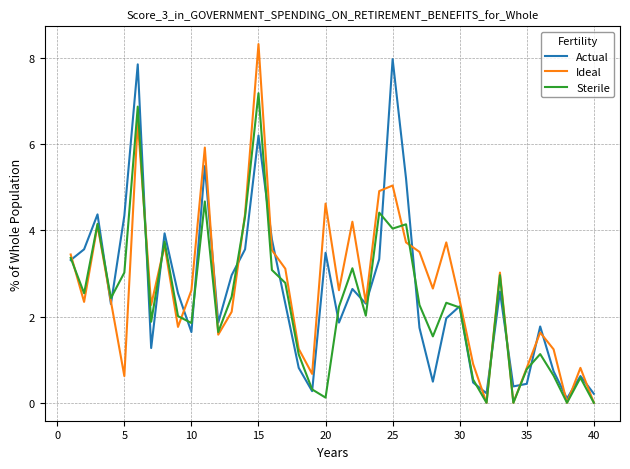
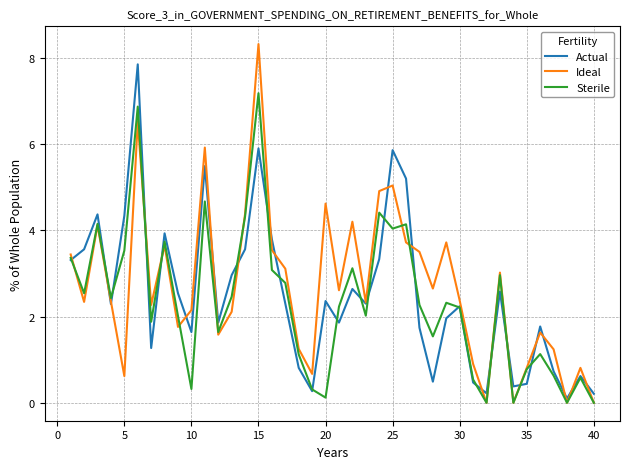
  {
    "Actual": {
      "5": 4.3,
      "10": 1.6,
-     "15": 6.2,
-     "20": 3.5,
-     "25": 8.0,
+     "15": 5.9,
+     "20": 2.4,
+     "25": 5.9,
      "35": 0.4,
      "40": 0.2
    },
    "Ideal": {
      "5": 0.6,
-     "10": 2.6,
+     "10": 2.2,
      "15": 8.3,
      "20": 4.6,
      "25": 5.0,
      "30": 2.4
    },
    "Sterile": {
-     "5": 3.0,
-     "10": 1.9,
+     "5": 3.5,
+     "10": 0.3,
      "15": 7.2,
      "20": 0.1,
      "25": 4.0
    }
  }
